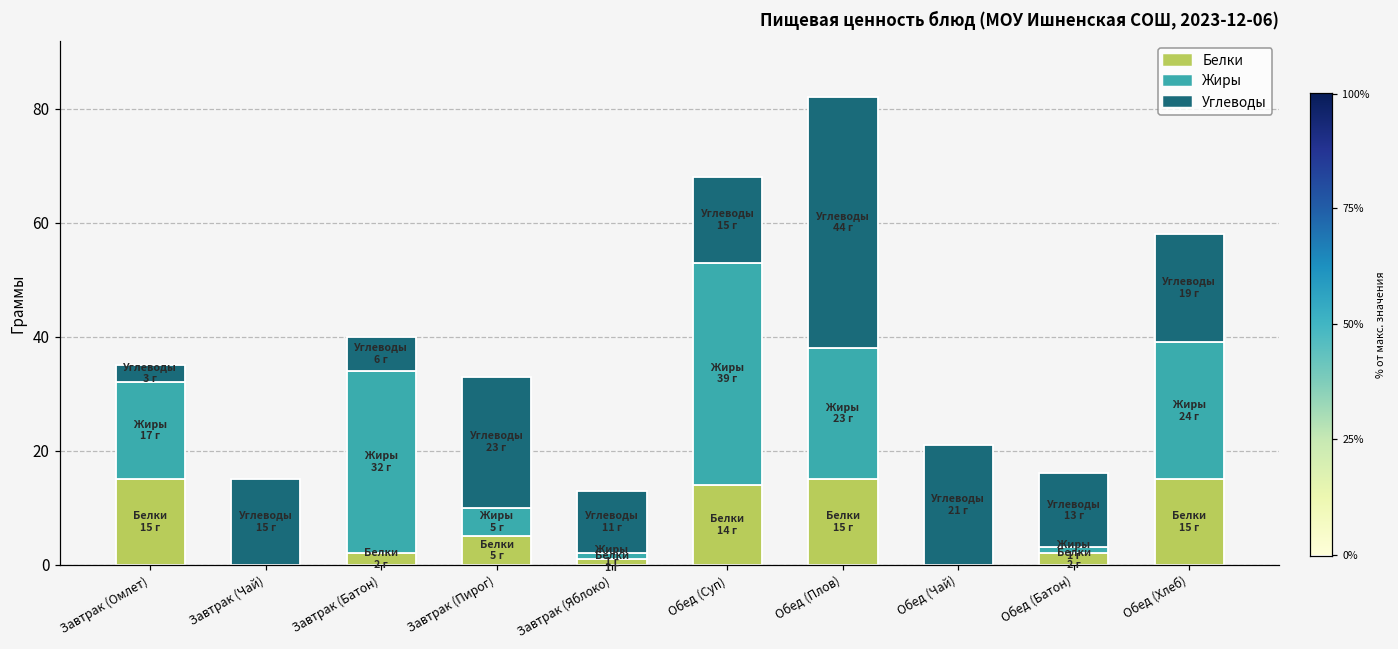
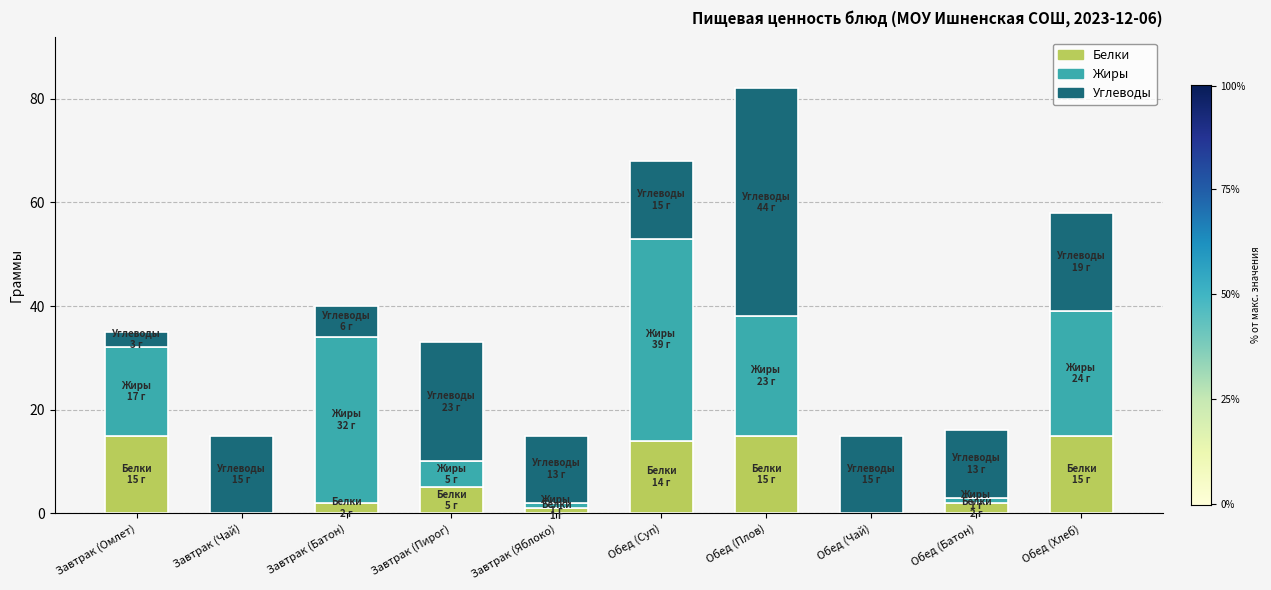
  {
    "Белки": {
      "Завтрак (Омлет)": 15,
      "Завтрак (Батон)": 2,
      "Завтрак (Пирог)": 5,
      "Обед (Суп)": 14,
      "Обед (Плов)": 15,
      "Обед (Хлеб)": 15
    },
    "Жиры": {
      "Завтрак (Омлет)": 17,
      "Завтрак (Батон)": 32,
      "Завтрак (Пирог)": 5,
      "Обед (Суп)": 39,
      "Обед (Плов)": 23,
      "Обед (Хлеб)": 24
    },
    "Углеводы": {
      "Завтрак (Омлет)": 3,
      "Завтрак (Чай)": 15,
      "Завтрак (Батон)": 6,
      "Завтрак (Пирог)": 23,
-     "Завтрак (Яблоко)": 11,
+     "Завтрак (Яблоко)": 13,
      "Обед (Суп)": 15,
      "Обед (Плов)": 44,
-     "Обед (Чай)": 21,
+     "Обед (Чай)": 15,
      "Обед (Батон)": 13,
      "Обед (Хлеб)": 19
    }
  }
